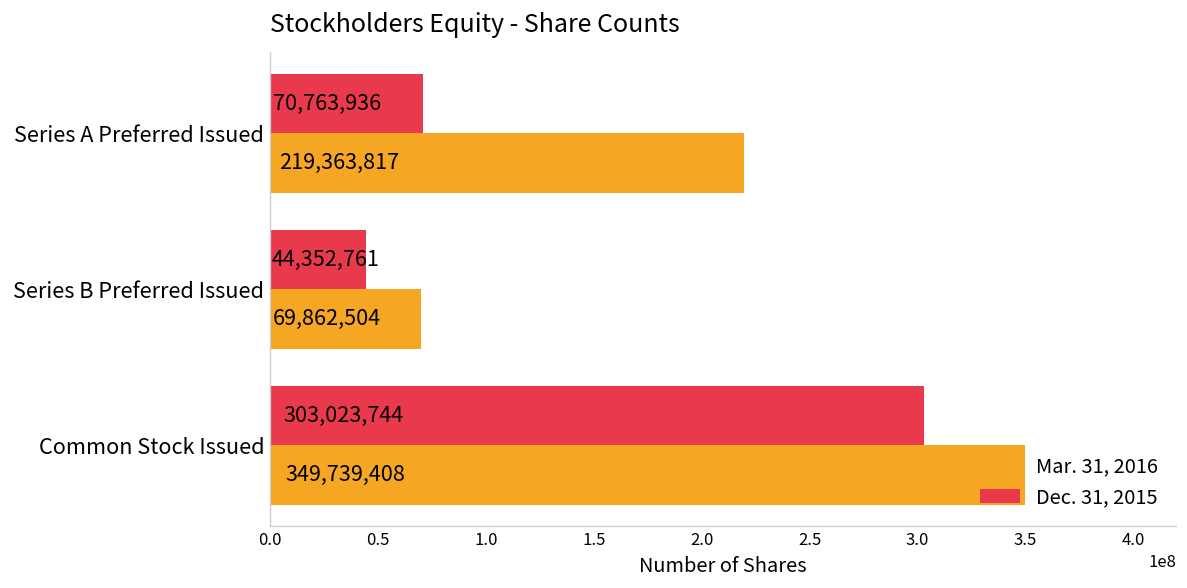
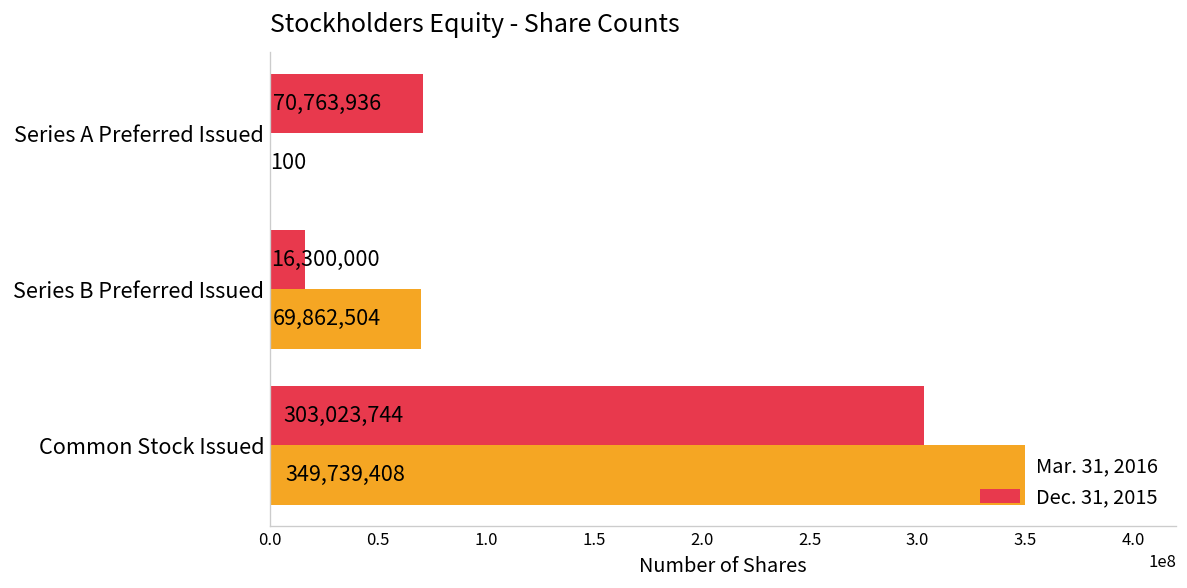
  {
    "Mar. 31, 2016": {
-     "Series A Preferred Issued": "219,363,817",
+     "Series A Preferred Issued": "100",
      "Series B Preferred Issued": "69,862,504",
      "Common Stock Issued": "349,739,408"
    },
    "Dec. 31, 2015": {
      "Series A Preferred Issued": "70,763,936",
-     "Series B Preferred Issued": "44,352,761",
+     "Series B Preferred Issued": "16,300,000",
      "Common Stock Issued": "303,023,744"
    }
  }
